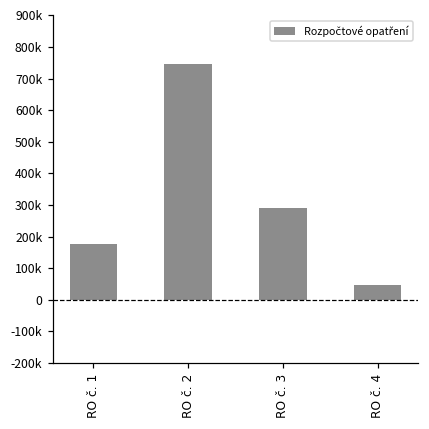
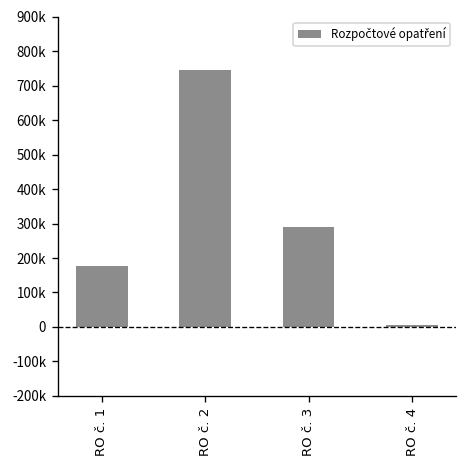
  {
    "RO č. 1": 180000,
    "RO č. 2": 740000,
    "RO č. 3": 290000,
-   "RO č. 4": 50000
+   "RO č. 4": 10000
  }
